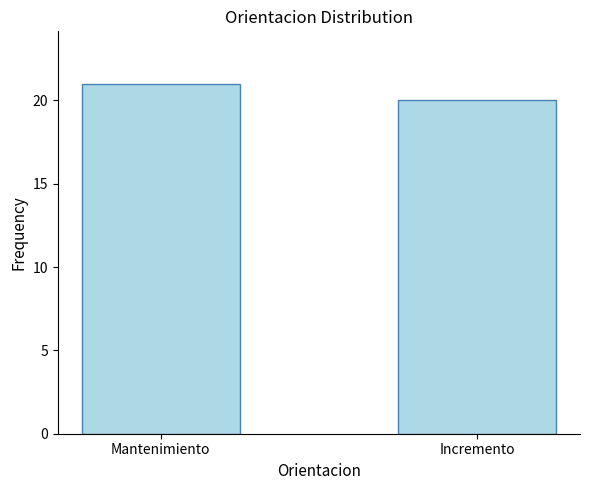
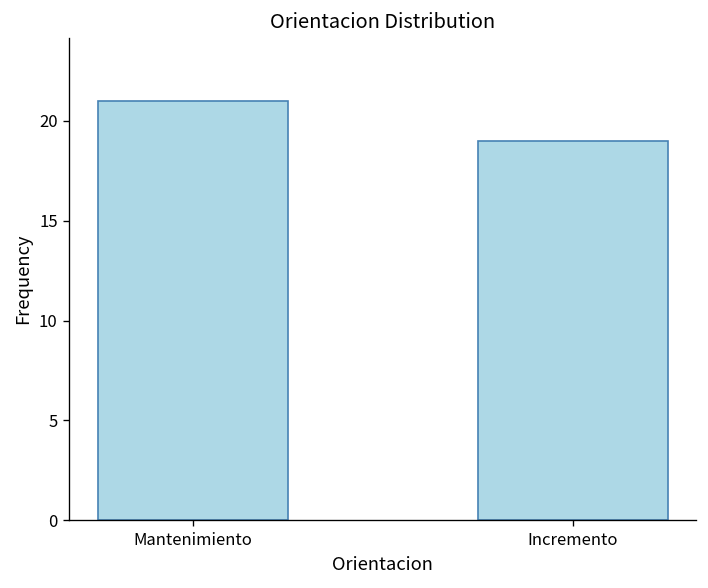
  {
    "Mantenimiento": 21,
-   "Incremento": 20
+   "Incremento": 19
  }
